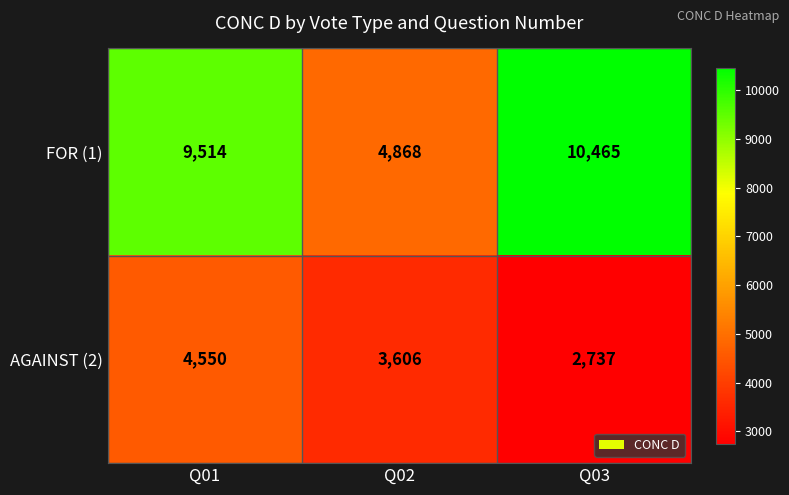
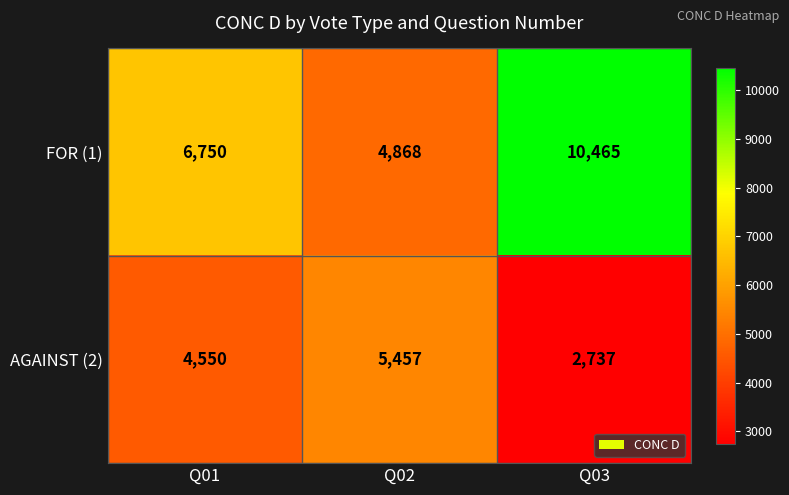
  {
    "FOR (1)": {
-     "Q01": "9,514",
+     "Q01": "6,750",
      "Q02": "4,868",
      "Q03": "10,465"
    },
    "AGAINST (2)": {
      "Q01": "4,550",
-     "Q02": "3,606",
+     "Q02": "5,457",
      "Q03": "2,737"
    }
  }
